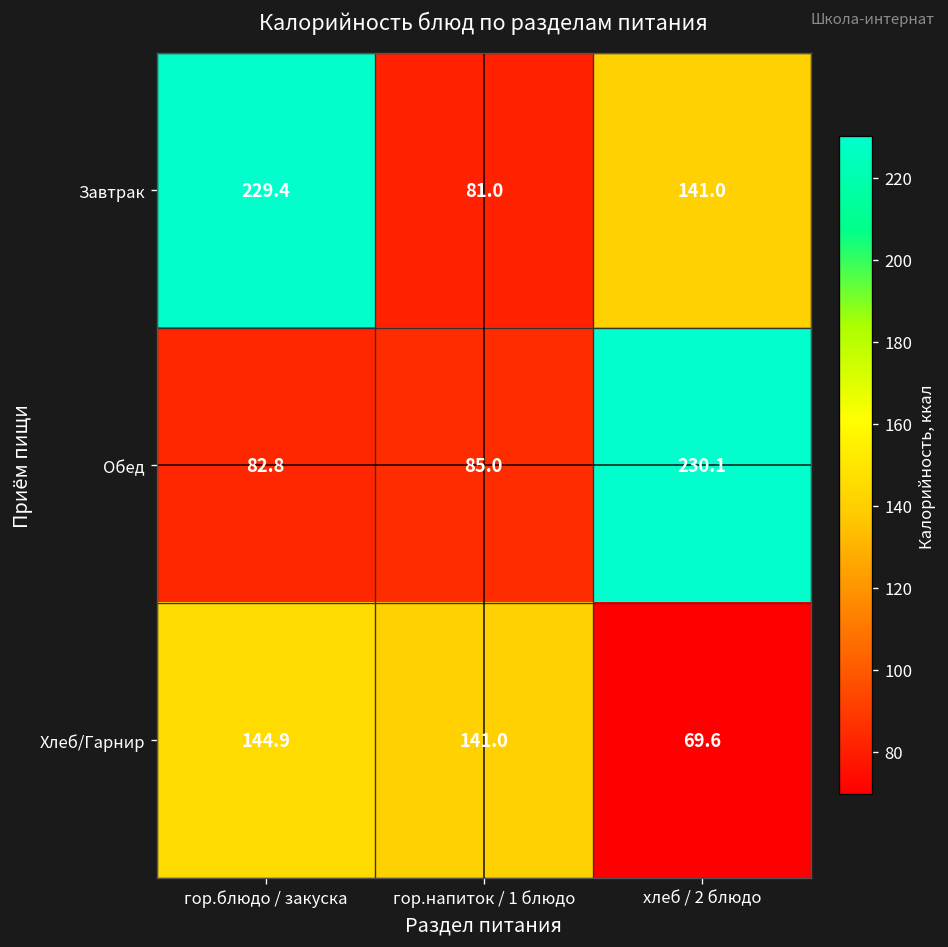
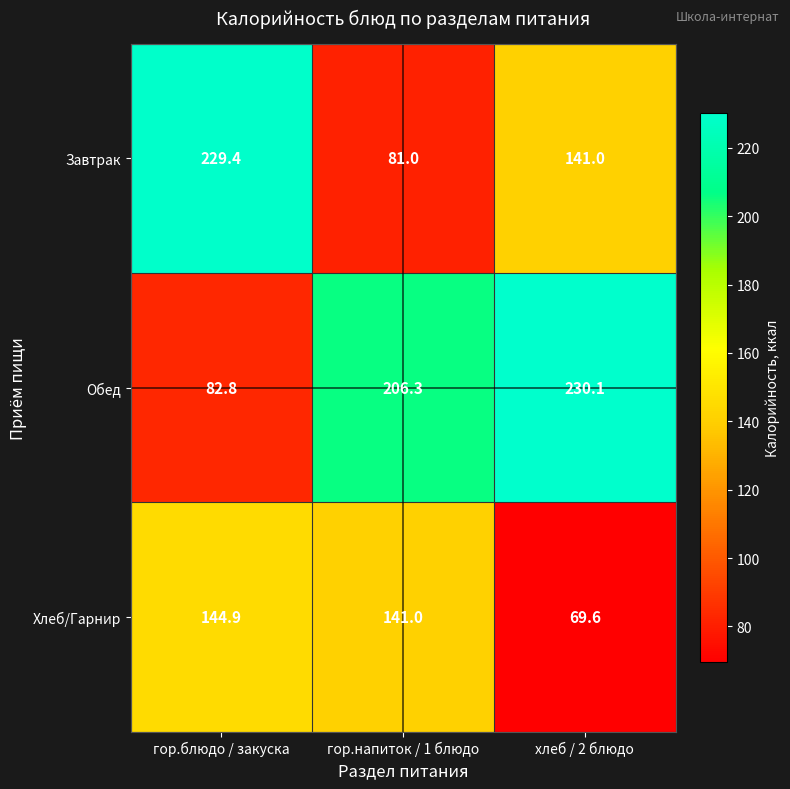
  {
    "Завтрак": {
      "гор.блюдо / закуска": 229.4,
      "гор.напиток / 1 блюдо": 81.0,
      "хлеб / 2 блюдо": 141.0
    },
    "Обед": {
      "гор.блюдо / закуска": 82.8,
-     "гор.напиток / 1 блюдо": 85.0,
+     "гор.напиток / 1 блюдо": 206.3,
      "хлеб / 2 блюдо": 230.1
    },
    "Хлеб/Гарнир": {
      "гор.блюдо / закуска": 144.9,
      "гор.напиток / 1 блюдо": 141.0,
      "хлеб / 2 блюдо": 69.6
    }
  }
